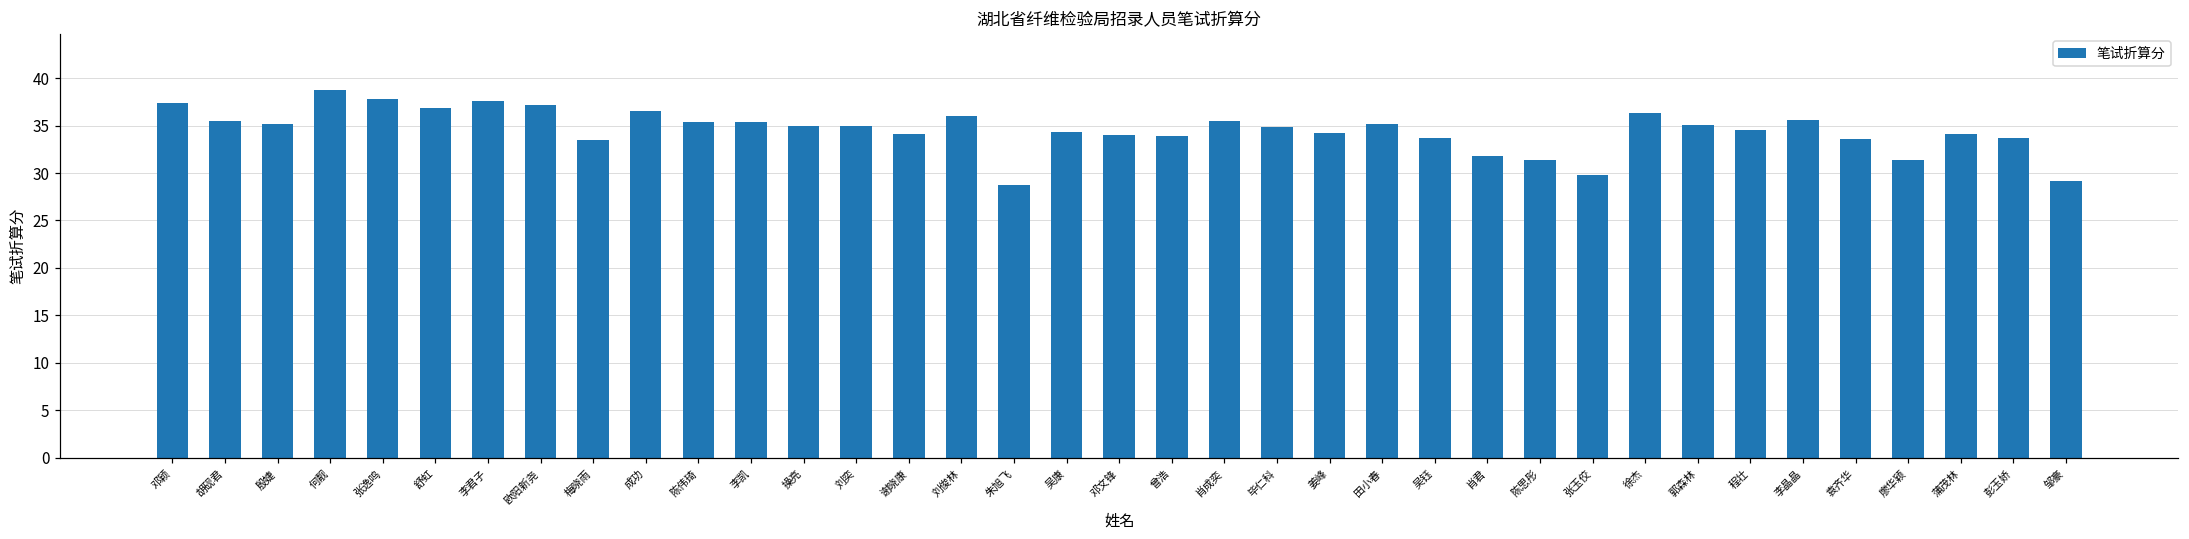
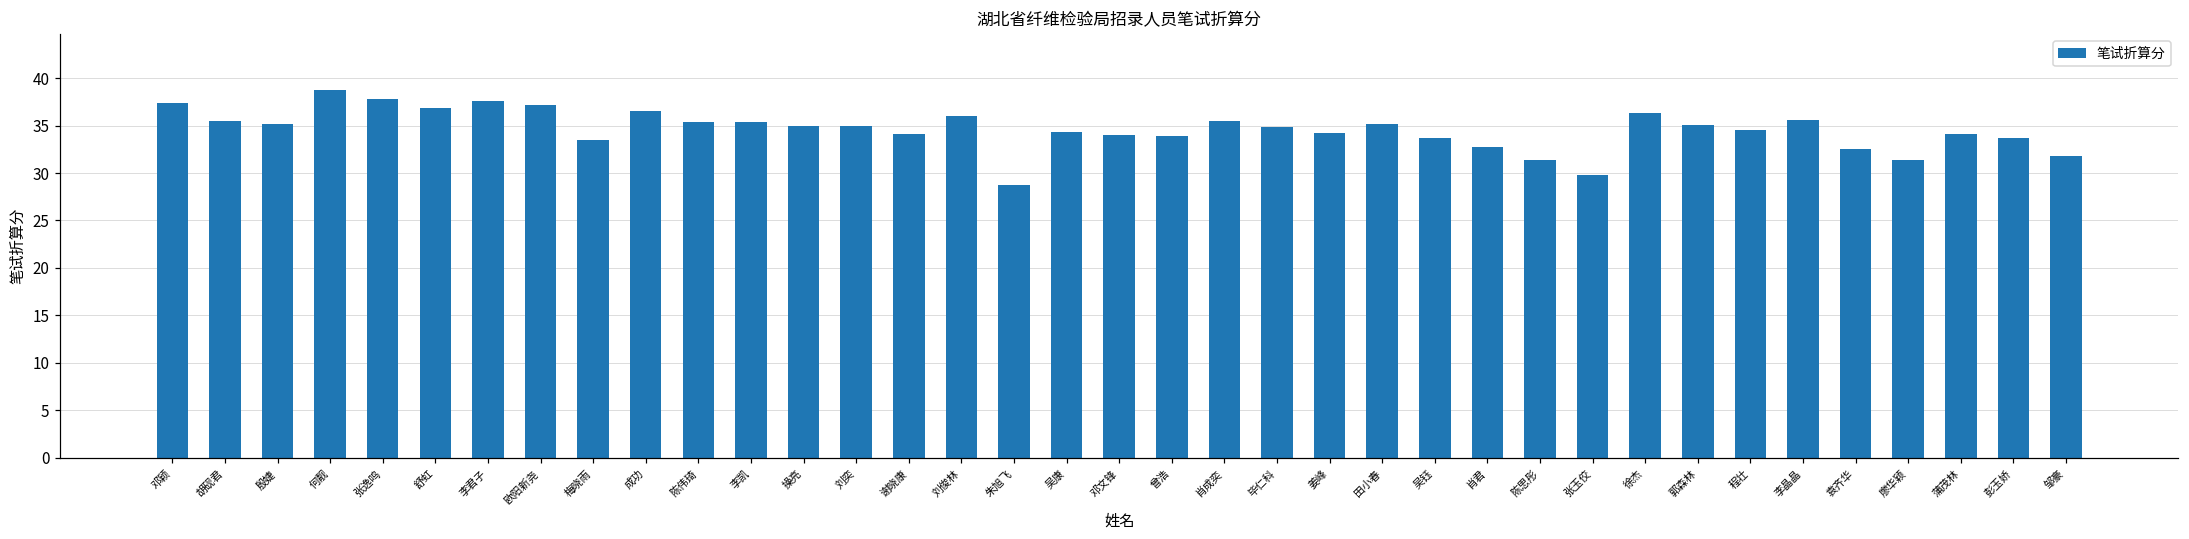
  {
    "邓颖": 37,
    "胡砚君": 35,
    "殷婕": 35,
    "何靓": 39,
    "张逸鸣": 38,
    "舒虹": 37,
    "李君子": 38,
    "欧阳新尧": 37,
    "梅晓雨": 33,
    "成功": 37,
    "陈伟琦": 35,
    "李凯": 35,
    "操亮": 35,
    "刘奕": 35,
    "谢晓康": 34,
    "刘俊林": 36,
    "朱旭飞": 29,
    "吴康": 34,
    "邓文锋": 34,
    "曾浩": 34,
    "肖成奕": 36,
    "毕仁科": 35,
    "姜峰": 34,
    "田小春": 35,
    "吴钰": 34,
-   "肖君": 32,
+   "肖君": 33,
    "陈思彤": 31,
    "张玉佼": 30,
    "徐杰": 36,
    "郭森林": 35,
    "程壮": 35,
    "李晶晶": 36,
-   "袁齐华": 34,
+   "袁齐华": 33,
    "廖华颖": 31,
    "蒲茂林": 34,
    "彭玉娇": 34,
-   "邹豪": 29
+   "邹豪": 32
  }
